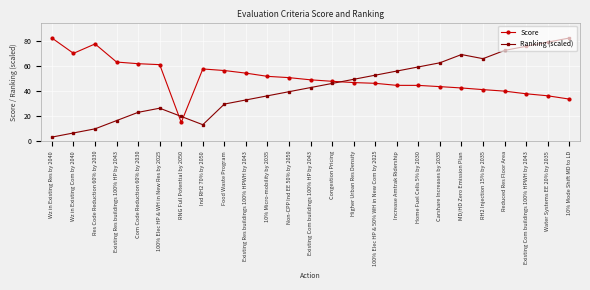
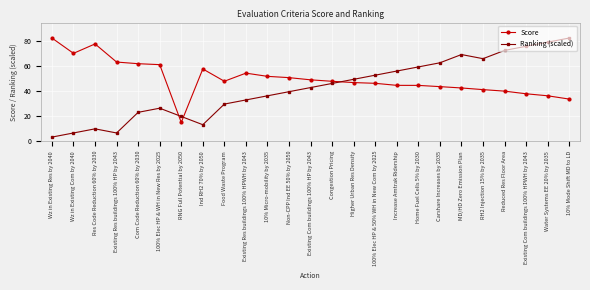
  {
    "Score": {
      "Wz in Existing Res by 2040": 83,
      "Wz in Existing Com by 2040": 70,
      "Res Code Reduction 60% by 2030": 78,
      "Existing Res buildings 100% HP by 2043": 63,
      "Com Code Reduction 60% by 2030": 62,
      "100% Elec HP & WH in New Res by 2025": 61,
      "RNG Full Potential by 2050": 15,
      "Ind RH2 70% by 2050": 58,
-     "Food Waste Program": 57,
+     "Food Waste Program": 48,
      "Existing Res buildings 100% HPWH by 2043": 54,
      "10% Micro-mobility by 2035": 52,
      "Non-CPP Ind EE 50% by 2050": 51,
      "Existing Com buildings 100% HP by 2043": 49,
      "Higher Urban Res Density": 47,
      "100% Elec HP & 50% WH in New Com by 2025": 46,
      "Increase Amtrak Ridership": 45,
      "Home Fuel Cells 5% by 2030": 45,
      "Carshare Increases by 2035": 44,
      "MD/HD Zero Emission Plan": 43,
      "RH2 Injection 15% by 2035": 41,
      "Reduced Res Floor Area": 40,
      "Existing Com buildings 100% HPWH by 2043": 38,
      "Water Systems EE 20% by 2035": 36,
      "10% Mode Shift MD to LD": 34
    },
    "Ranking (scaled)": {
      "Wz in Existing Res by 2040": 3,
      "Wz in Existing Com by 2040": 7,
      "Res Code Reduction 60% by 2030": 10,
-     "Existing Res buildings 100% HP by 2043": 17,
+     "Existing Res buildings 100% HP by 2043": 7,
      "Com Code Reduction 60% by 2030": 23,
      "100% Elec HP & WH in New Res by 2025": 26,
      "RNG Full Potential by 2050": 20,
      "Ind RH2 70% by 2050": 13,
      "Food Waste Program": 30,
      "Existing Res buildings 100% HPWH by 2043": 33,
      "10% Micro-mobility by 2035": 36,
      "Non-CPP Ind EE 50% by 2050": 40,
      "Existing Com buildings 100% HP by 2043": 43,
      "Higher Urban Res Density": 50,
      "100% Elec HP & 50% WH in New Com by 2025": 53,
      "Increase Amtrak Ridership": 56,
      "Home Fuel Cells 5% by 2030": 59,
      "Carshare Increases by 2035": 63,
      "MD/HD Zero Emission Plan": 69,
      "RH2 Injection 15% by 2035": 66
    }
  }
